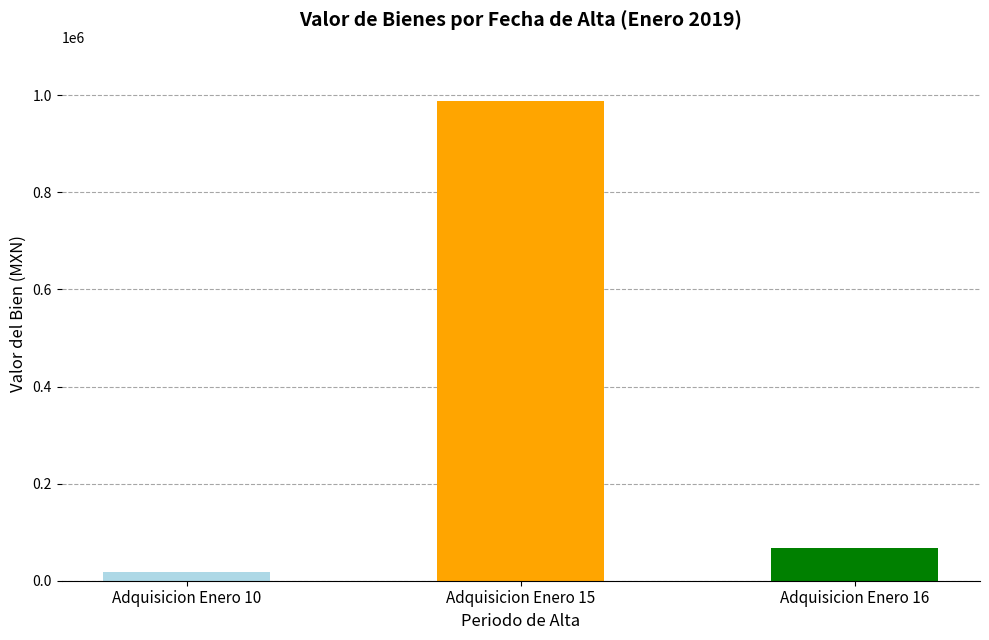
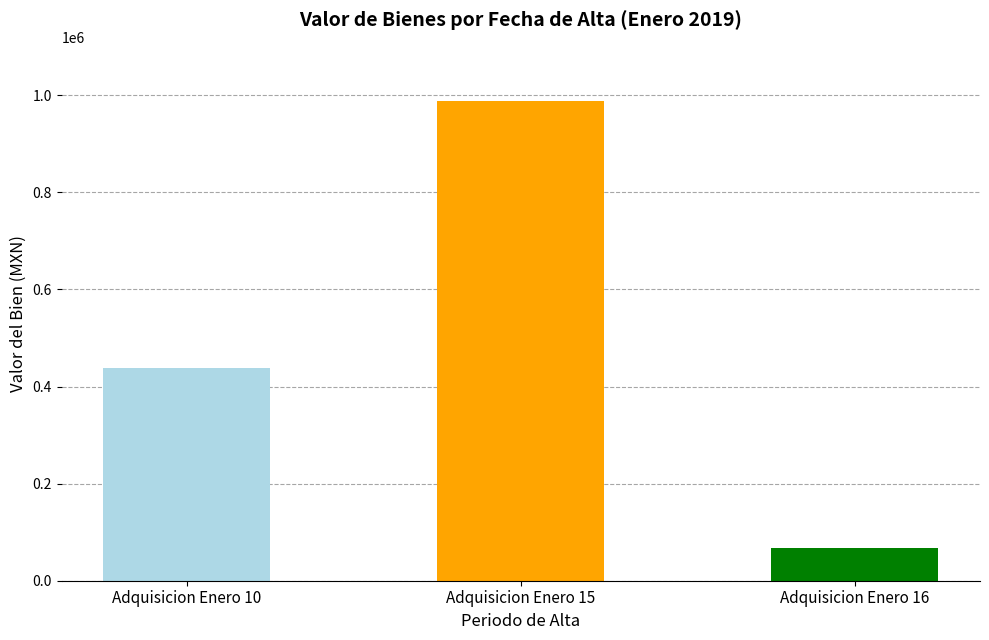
  {
-   "Adquisicion Enero 10": 20000,
+   "Adquisicion Enero 10": 440000,
    "Adquisicion Enero 15": 990000,
    "Adquisicion Enero 16": 70000
  }
